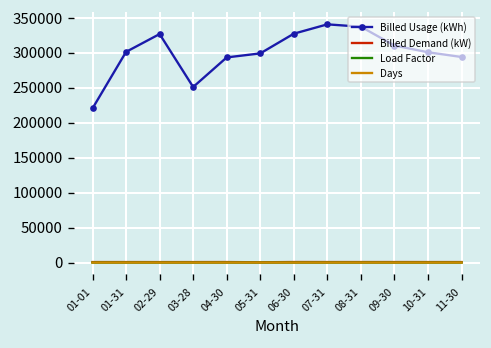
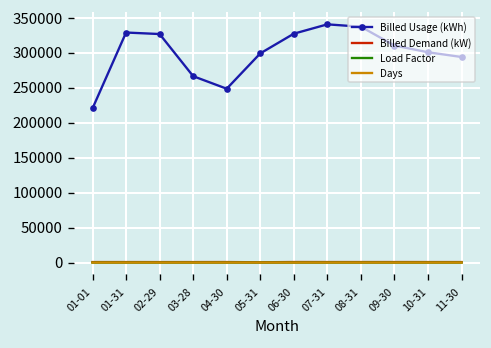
  {
    "Billed Usage (kWh)": {
      "01-01": 220000,
-     "01-31": 300000,
+     "01-31": 330000,
      "02-29": 330000,
-     "03-28": 250000,
-     "04-30": 290000,
+     "03-28": 270000,
+     "04-30": 250000,
      "05-31": 300000,
      "06-30": 330000,
      "07-31": 340000
    },
    "Days": {
      "01-01": 0,
      "01-31": 0,
      "02-29": 0,
      "03-28": 0,
      "04-30": 0,
      "05-31": 0,
      "06-30": 0,
      "07-31": 0,
      "08-31": 0,
      "09-30": 0,
      "10-31": 0,
      "11-30": 0
    }
  }
